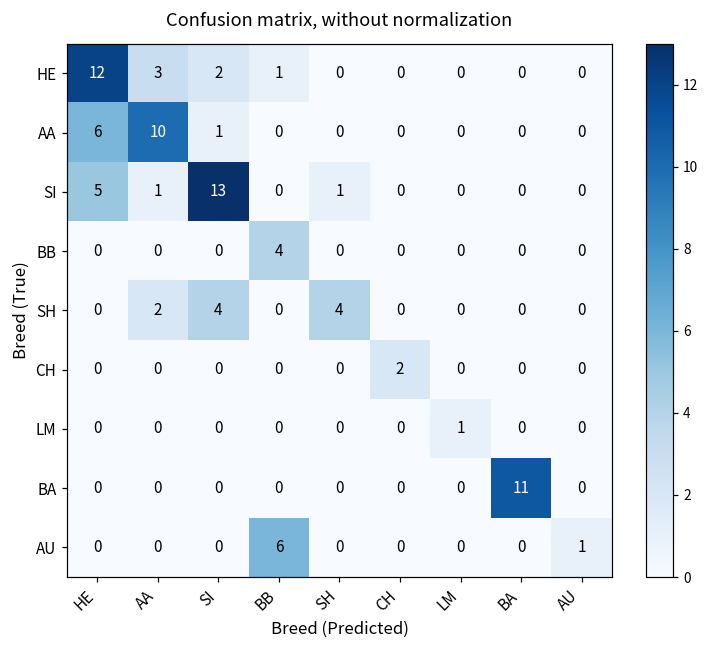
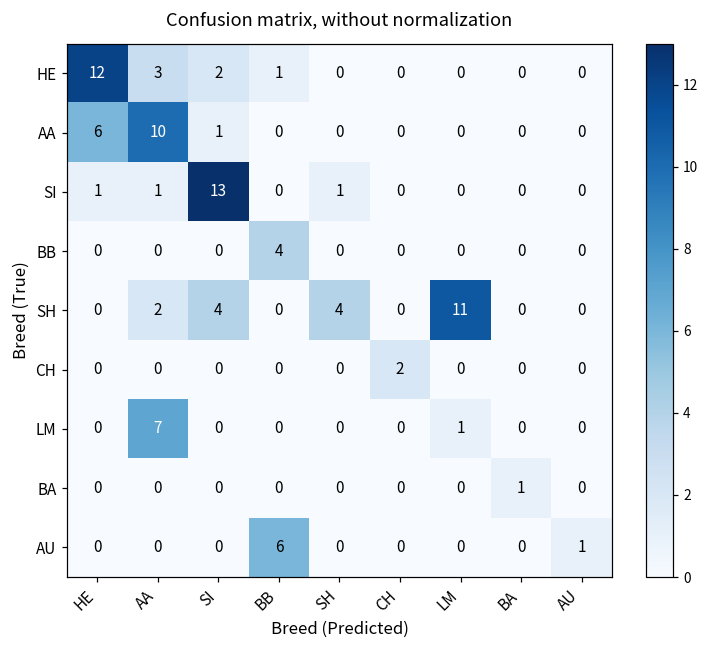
  {
    "HE": {
      "HE": 12,
      "AA": 3,
      "SI": 2,
      "BB": 1,
      "SH": 0,
      "CH": 0,
      "LM": 0,
      "BA": 0,
      "AU": 0
    },
    "AA": {
      "HE": 6,
      "AA": 10,
      "SI": 1,
      "BB": 0,
      "SH": 0,
      "CH": 0,
      "LM": 0,
      "BA": 0,
      "AU": 0
    },
    "SI": {
-     "HE": 5,
+     "HE": 1,
      "AA": 1,
      "SI": 13,
      "BB": 0,
      "SH": 1,
      "CH": 0,
      "LM": 0,
      "BA": 0,
      "AU": 0
    },
    "BB": {
      "HE": 0,
      "AA": 0,
      "SI": 0,
      "BB": 4,
      "SH": 0,
      "CH": 0,
      "LM": 0,
      "BA": 0,
      "AU": 0
    },
    "SH": {
      "HE": 0,
      "AA": 2,
      "SI": 4,
      "BB": 0,
      "SH": 4,
      "CH": 0,
-     "LM": 0,
+     "LM": 11,
      "BA": 0,
      "AU": 0
    },
    "CH": {
      "HE": 0,
      "AA": 0,
      "SI": 0,
      "BB": 0,
      "SH": 0,
      "CH": 2,
      "LM": 0,
      "BA": 0,
      "AU": 0
    },
    "LM": {
      "HE": 0,
-     "AA": 0,
+     "AA": 7,
      "SI": 0,
      "BB": 0,
      "SH": 0,
      "CH": 0,
      "LM": 1,
      "BA": 0,
      "AU": 0
    },
    "BA": {
      "HE": 0,
      "AA": 0,
      "SI": 0,
      "BB": 0,
      "SH": 0,
      "CH": 0,
      "LM": 0,
-     "BA": 11,
+     "BA": 1,
      "AU": 0
    },
    "AU": {
      "HE": 0,
      "AA": 0,
      "SI": 0,
      "BB": 6,
      "SH": 0,
      "CH": 0,
      "LM": 0,
      "BA": 0,
      "AU": 1
    }
  }
